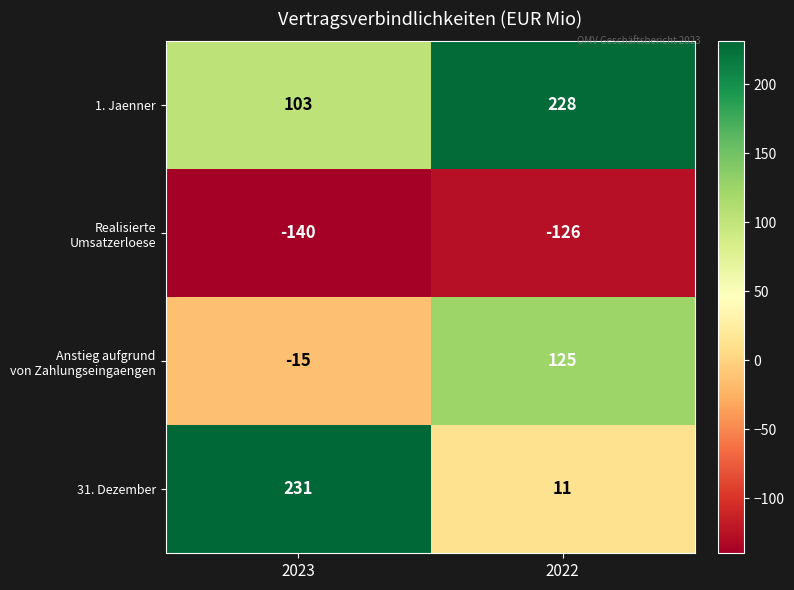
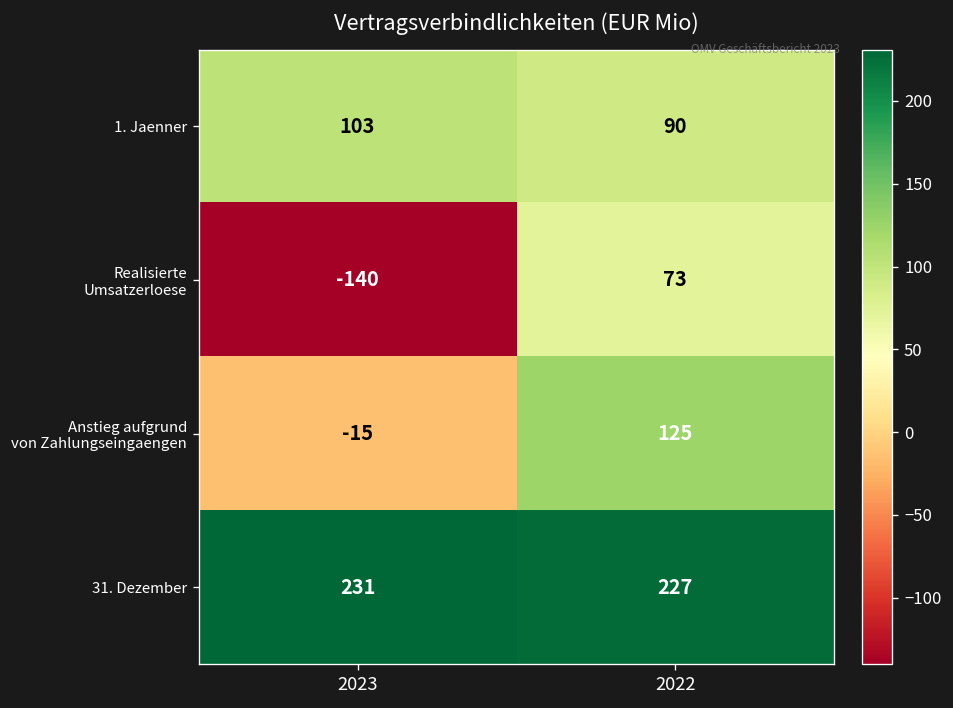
  {
    "1. Jaenner": {
      "2023": 103,
-     "2022": 228
+     "2022": 90
    },
    "Realisierte Umsatzerloese": {
      "2023": -140,
-     "2022": -126
+     "2022": 73
    },
    "Anstieg aufgrund von Zahlungseingaengen": {
      "2023": -15,
      "2022": 125
    },
    "31. Dezember": {
      "2023": 231,
-     "2022": 11
+     "2022": 227
    }
  }
